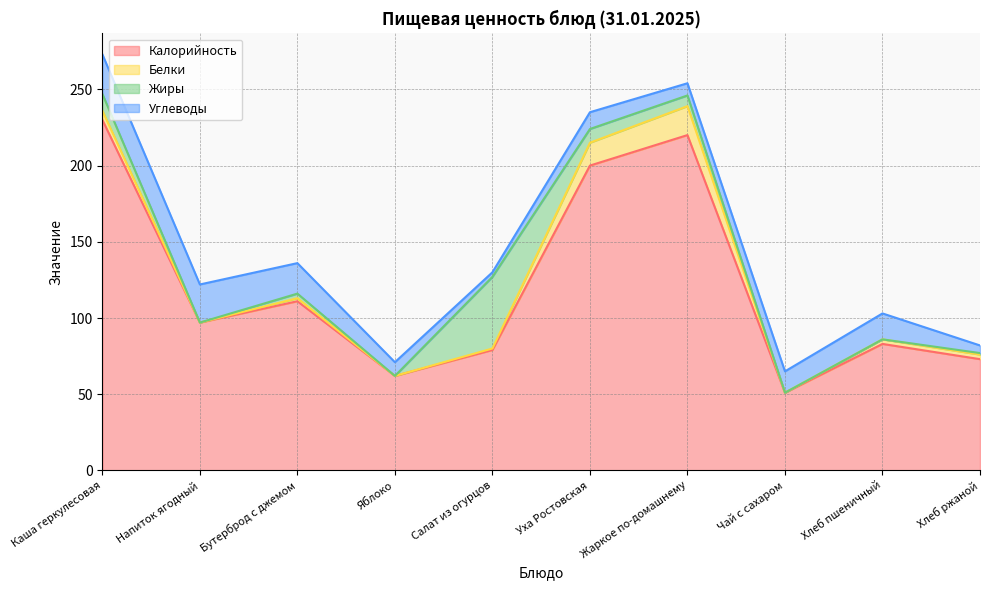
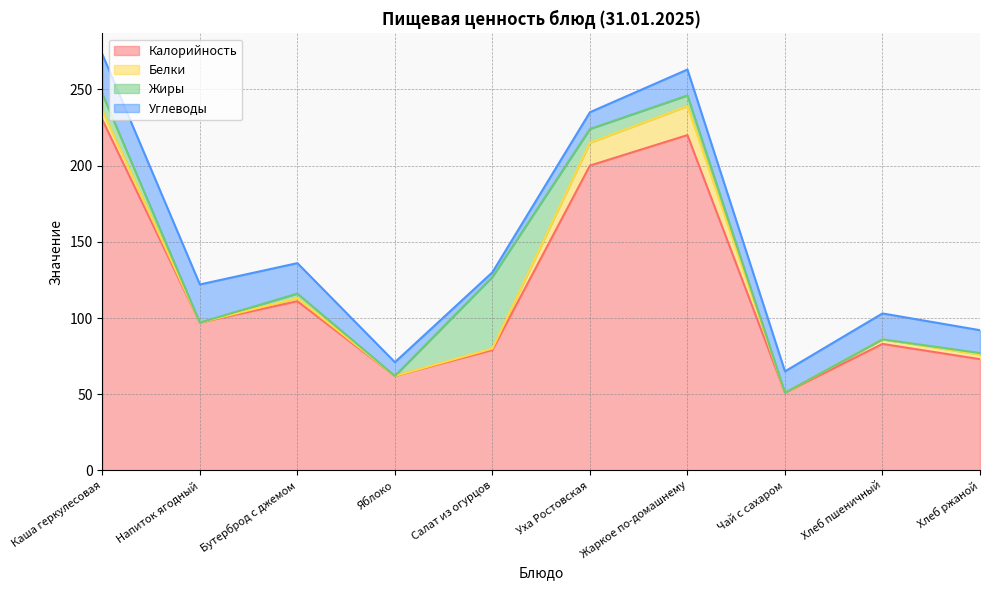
  {
    "Калорийность": {
      "Каша геркулесовая": 230,
      "Бутерброд с джемом": 111,
      "Уха Ростовская": 200,
      "Жаркое по-домашнему": 220,
      "Хлеб пшеничный": 83,
      "Хлеб ржаной": 73
    },
    "Белки": {
      "Каша геркулесовая": 6,
      "Бутерброд с джемом": 2,
      "Уха Ростовская": 15,
      "Жаркое по-домашнему": 19
    },
    "Жиры": {
      "Каша геркулесовая": 11,
      "Бутерброд с джемом": 3,
      "Салат из огурцов": 47,
      "Уха Ростовская": 9,
      "Жаркое по-домашнему": 7
    },
    "Углеводы": {
      "Каша геркулесовая": 26,
      "Напиток ягодный": 25,
      "Бутерброд с джемом": 20,
      "Яблоко": 9,
      "Салат из огурцов": 3,
      "Уха Ростовская": 11,
-     "Жаркое по-домашнему": 8,
+     "Жаркое по-домашнему": 17,
      "Чай с сахаром": 14,
      "Хлеб пшеничный": 17,
-     "Хлеб ржаной": 5
+     "Хлеб ржаной": 15
    }
  }
